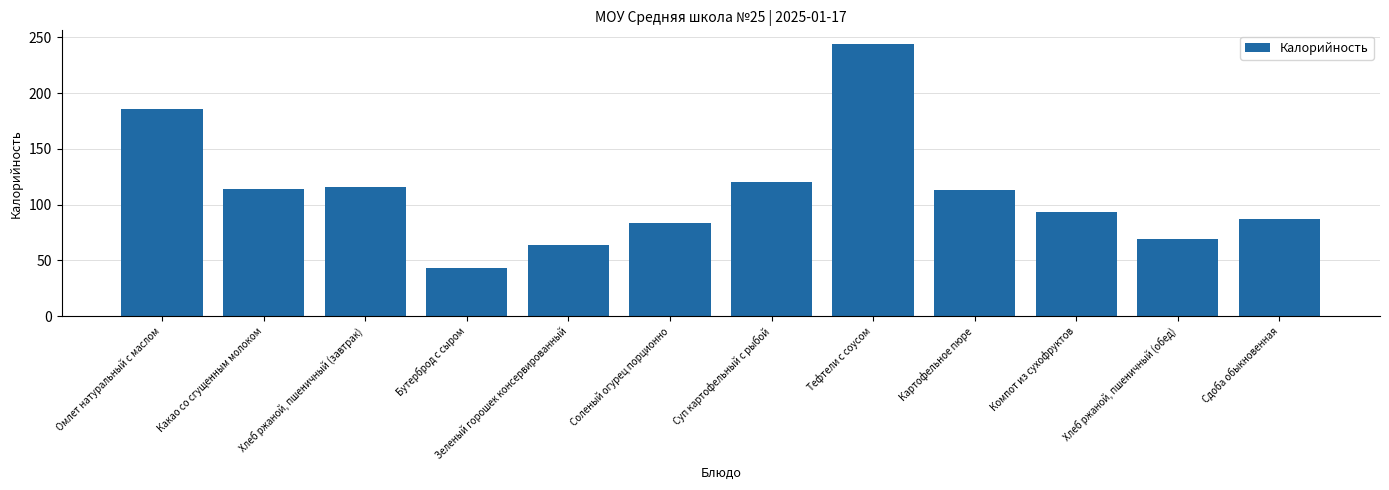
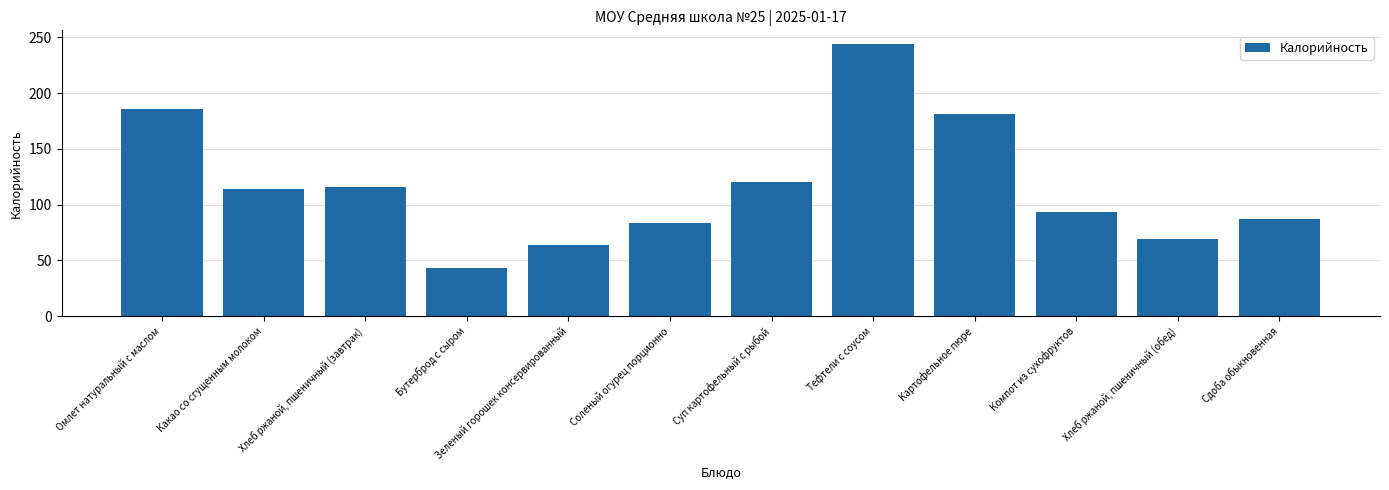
  {
    "Омлет натуральный с маслом": 186,
    "Какао со сгущенным молоком": 114,
    "Хлеб ржаной, пшеничный (завтрак)": 116,
    "Бутерброд с сыром": 43,
    "Зеленый горошек консервированный": 64,
    "Соленый огурец порционно": 83,
    "Суп картофельный с рыбой": 120,
    "Тефтели с соусом": 244,
-   "Картофельное пюре": 113,
+   "Картофельное пюре": 181,
    "Компот из сухофруктов": 93,
    "Хлеб ржаной, пшеничный (обед)": 69,
    "Сдоба обыкновенная": 87
  }
